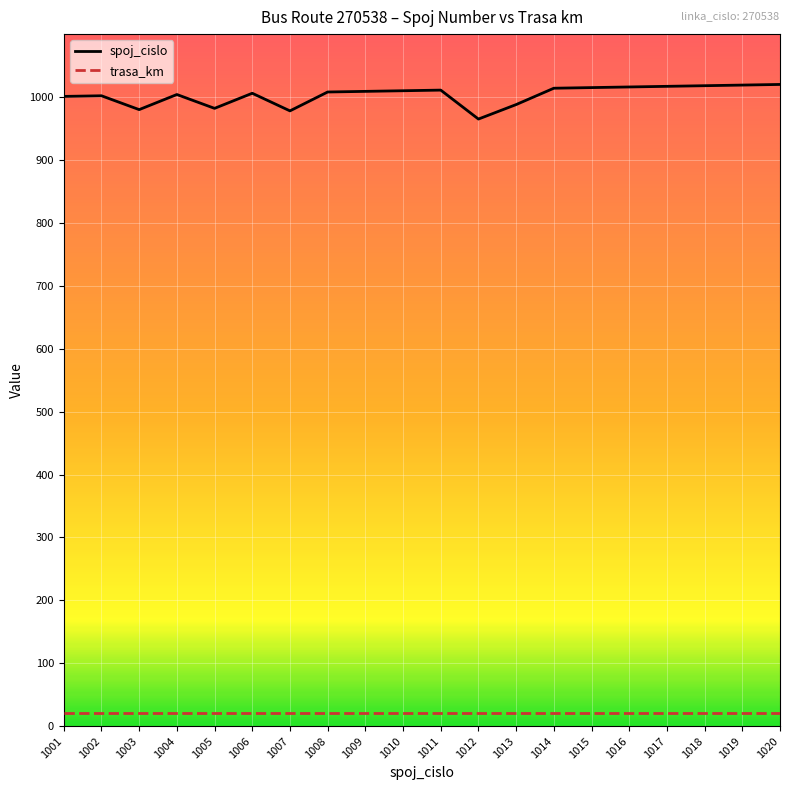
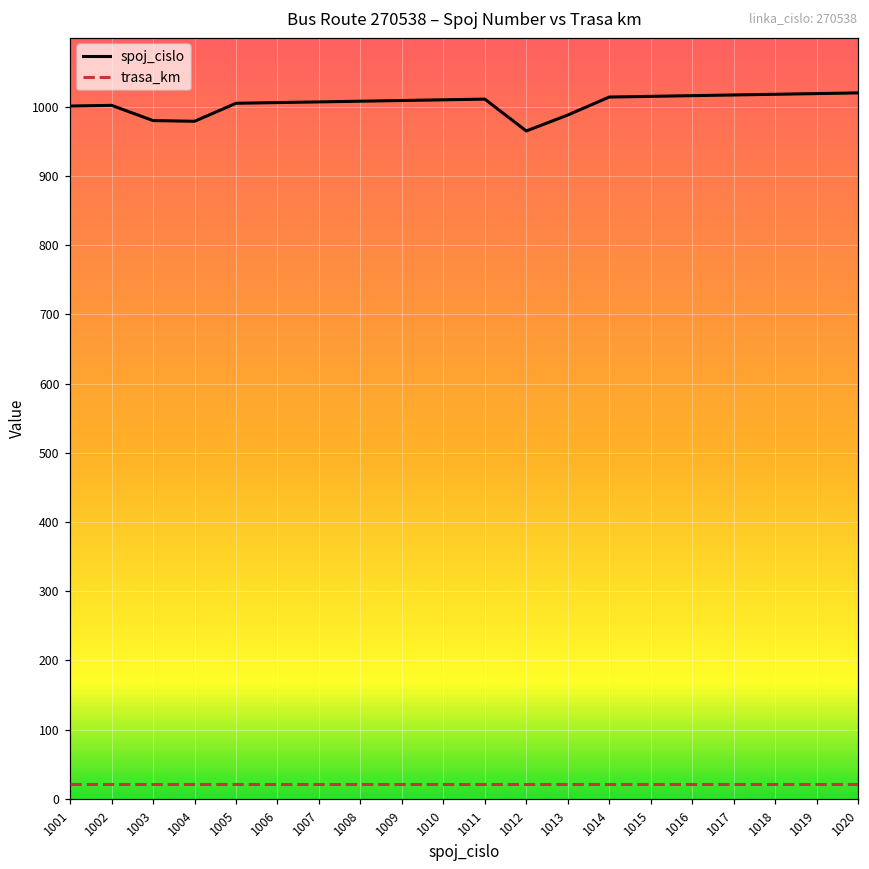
  {
    "spoj_cislo": {
      "1001": 1000,
      "1002": 1000,
      "1003": 980,
-     "1004": 1000,
-     "1005": 980,
+     "1004": 980,
+     "1005": 1010,
      "1006": 1010,
-     "1007": 980,
+     "1007": 1010,
      "1008": 1010,
      "1009": 1010,
      "1010": 1010,
      "1011": 1010,
      "1012": 970,
      "1013": 990,
      "1014": 1010,
      "1015": 1020,
      "1016": 1020,
      "1017": 1020,
      "1018": 1020,
      "1019": 1020,
      "1020": 1020
    },
    "trasa_km": {
      "1001": 20,
      "1002": 20,
      "1003": 20,
      "1004": 20,
      "1005": 20,
      "1006": 20,
      "1007": 20,
      "1008": 20,
      "1009": 20,
      "1010": 20,
      "1011": 20,
      "1012": 20,
      "1013": 20,
      "1014": 20,
      "1015": 20,
      "1016": 20,
      "1017": 20,
      "1018": 20,
      "1019": 20,
      "1020": 20
    }
  }
